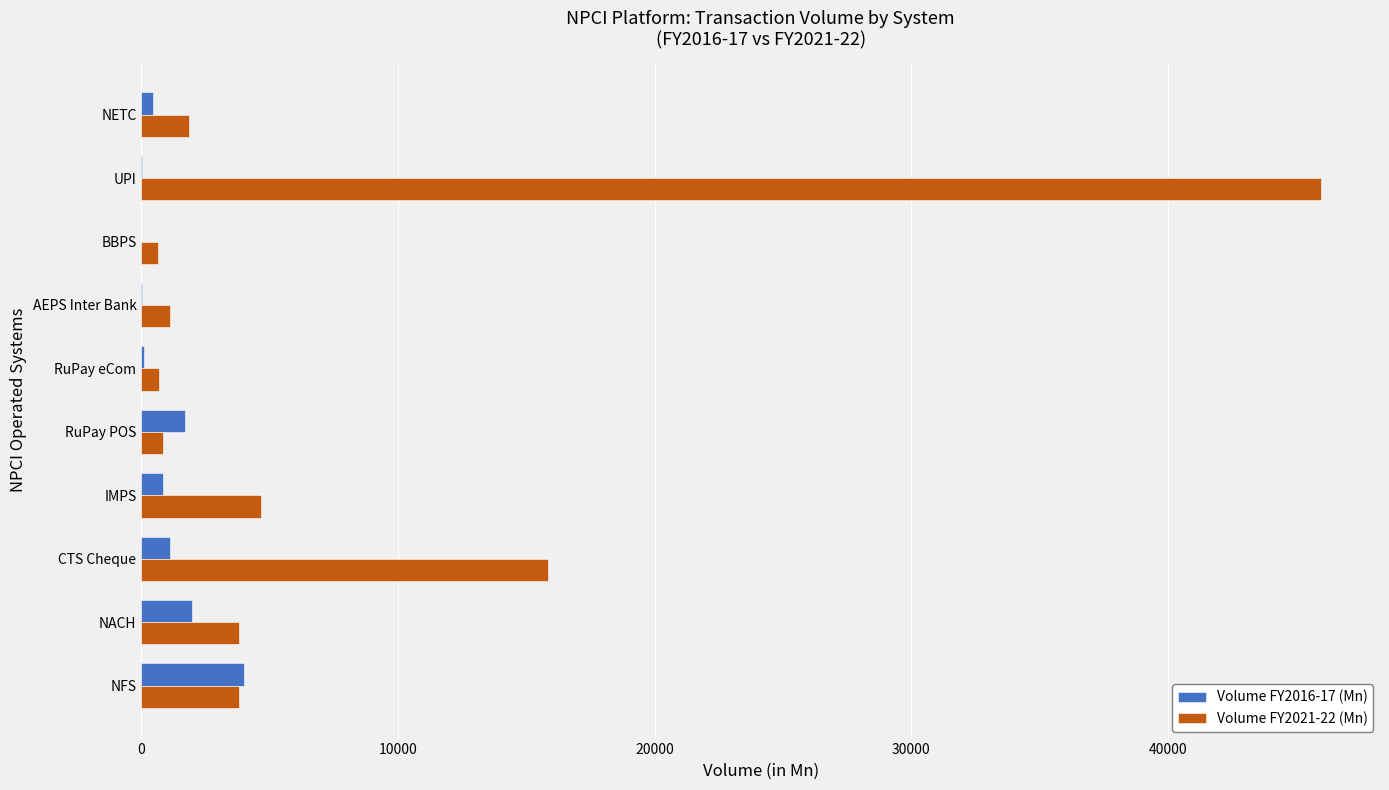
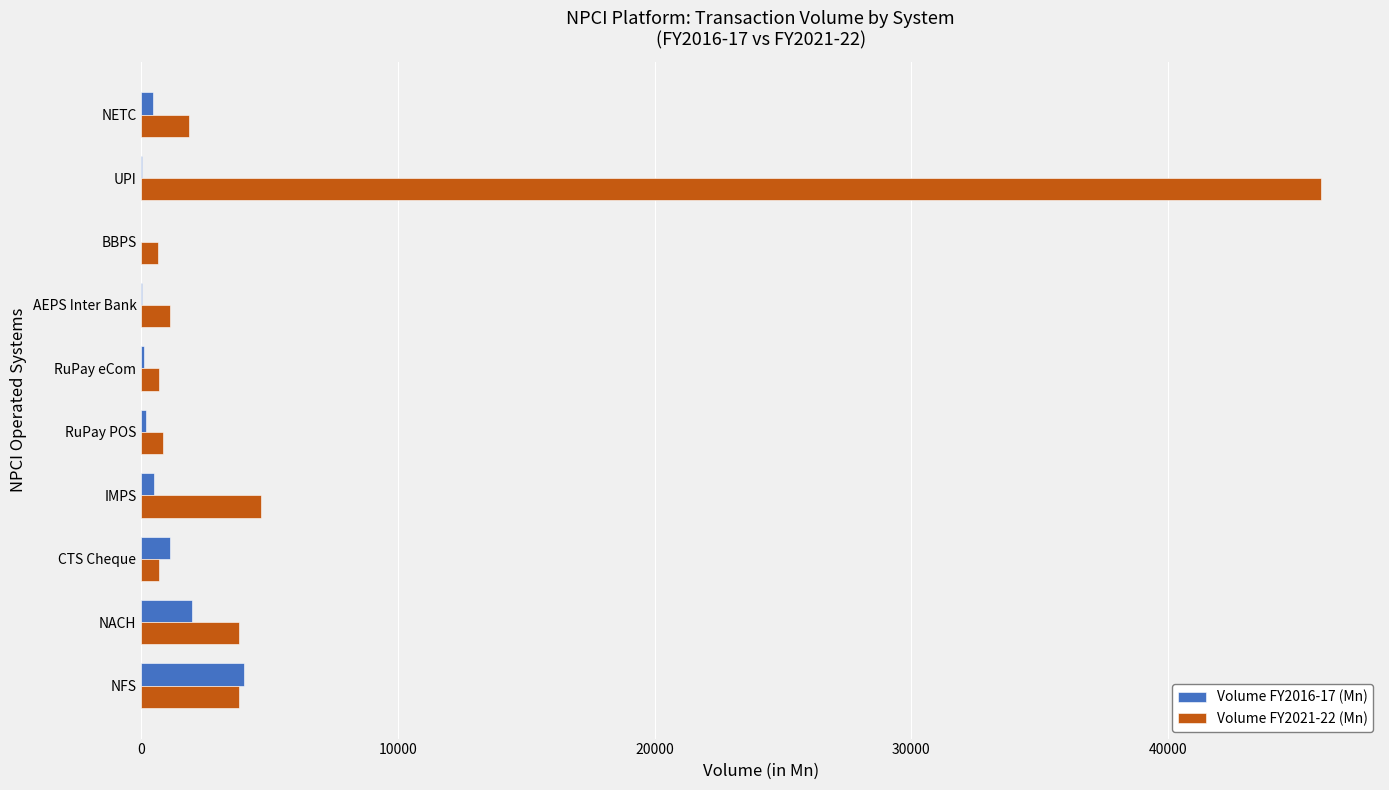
  {
    "Volume FY2016-17 (Mn)": {
      "NETC": 400,
-     "RuPay POS": 1700,
-     "IMPS": 900,
+     "RuPay POS": 200,
+     "IMPS": 500,
      "CTS Cheque": 1100,
      "NACH": 2000,
      "NFS": 4000
    },
    "Volume FY2021-22 (Mn)": {
      "NETC": 1900,
      "UPI": 46000,
      "BBPS": 700,
      "AEPS Inter Bank": 1100,
      "RuPay eCom": 700,
      "RuPay POS": 800,
      "IMPS": 4700,
-     "CTS Cheque": 15900,
+     "CTS Cheque": 700,
      "NACH": 3800,
      "NFS": 3800
    }
  }
